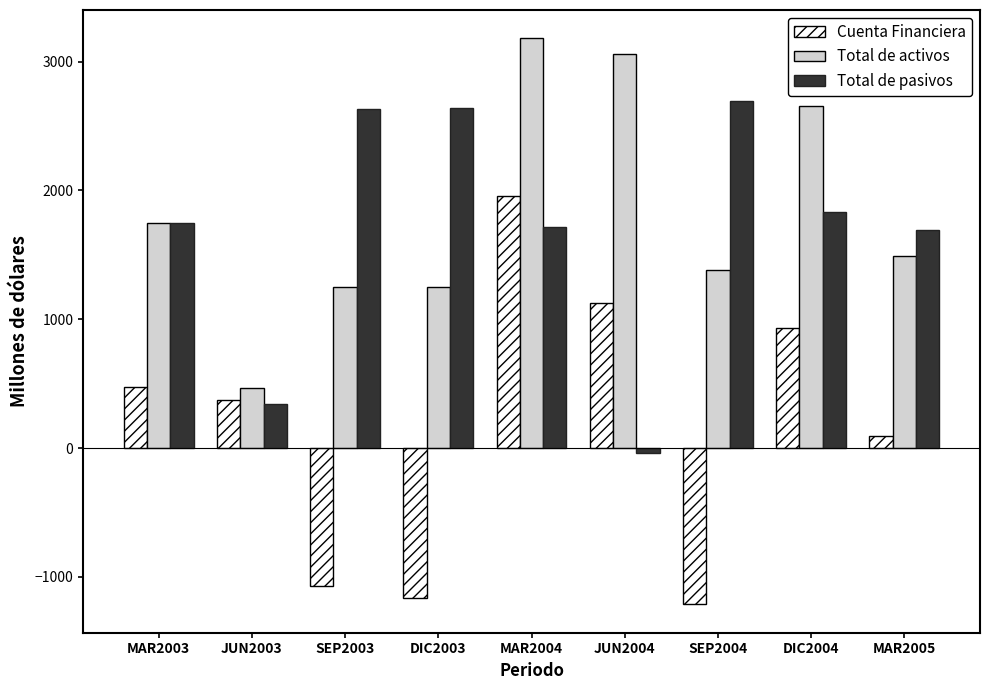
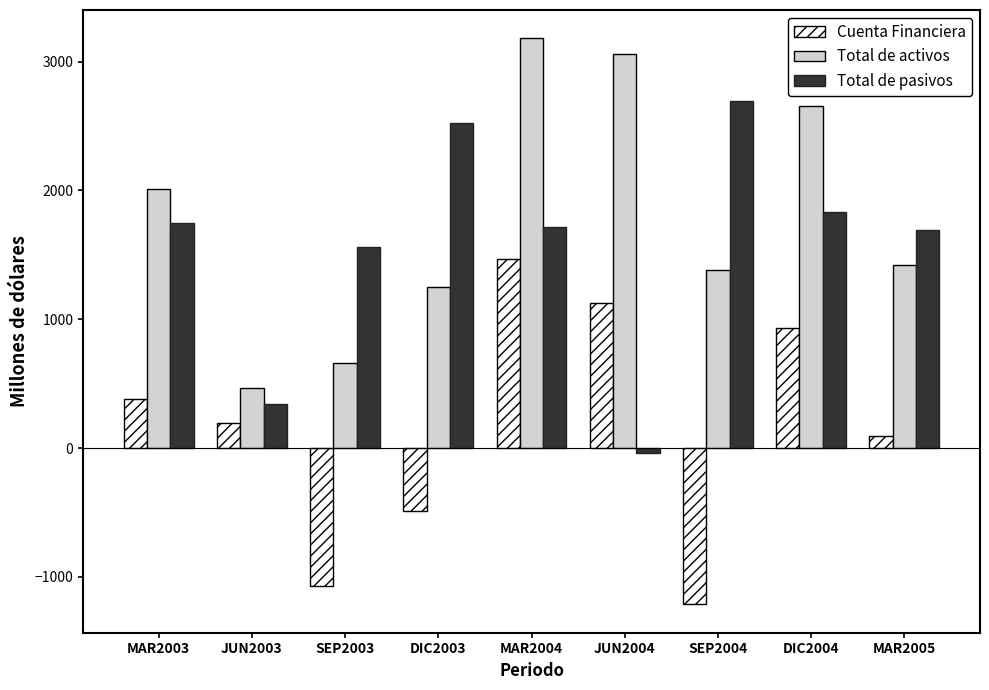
  {
    "Cuenta Financiera": {
-     "MAR2003": 480,
-     "JUN2003": 370,
+     "MAR2003": 380,
+     "JUN2003": 200,
      "SEP2003": -1070,
-     "DIC2003": -1160,
-     "MAR2004": 1960,
+     "DIC2003": -490,
+     "MAR2004": 1470,
      "JUN2004": 1130,
      "SEP2004": -1210,
      "DIC2004": 930,
      "MAR2005": 100
    },
    "Total de activos": {
-     "MAR2003": 1740,
+     "MAR2003": 2010,
      "JUN2003": 470,
-     "SEP2003": 1250,
+     "SEP2003": 660,
      "DIC2003": 1250,
      "MAR2004": 3180,
      "JUN2004": 3060,
      "SEP2004": 1380,
      "DIC2004": 2660,
-     "MAR2005": 1490
+     "MAR2005": 1420
    },
    "Total de pasivos": {
      "MAR2003": 1750,
      "JUN2003": 350,
-     "SEP2003": 2630,
-     "DIC2003": 2640,
+     "SEP2003": 1560,
+     "DIC2003": 2530,
      "MAR2004": 1710,
      "JUN2004": -40,
      "SEP2004": 2700,
      "DIC2004": 1830,
      "MAR2005": 1690
    }
  }
